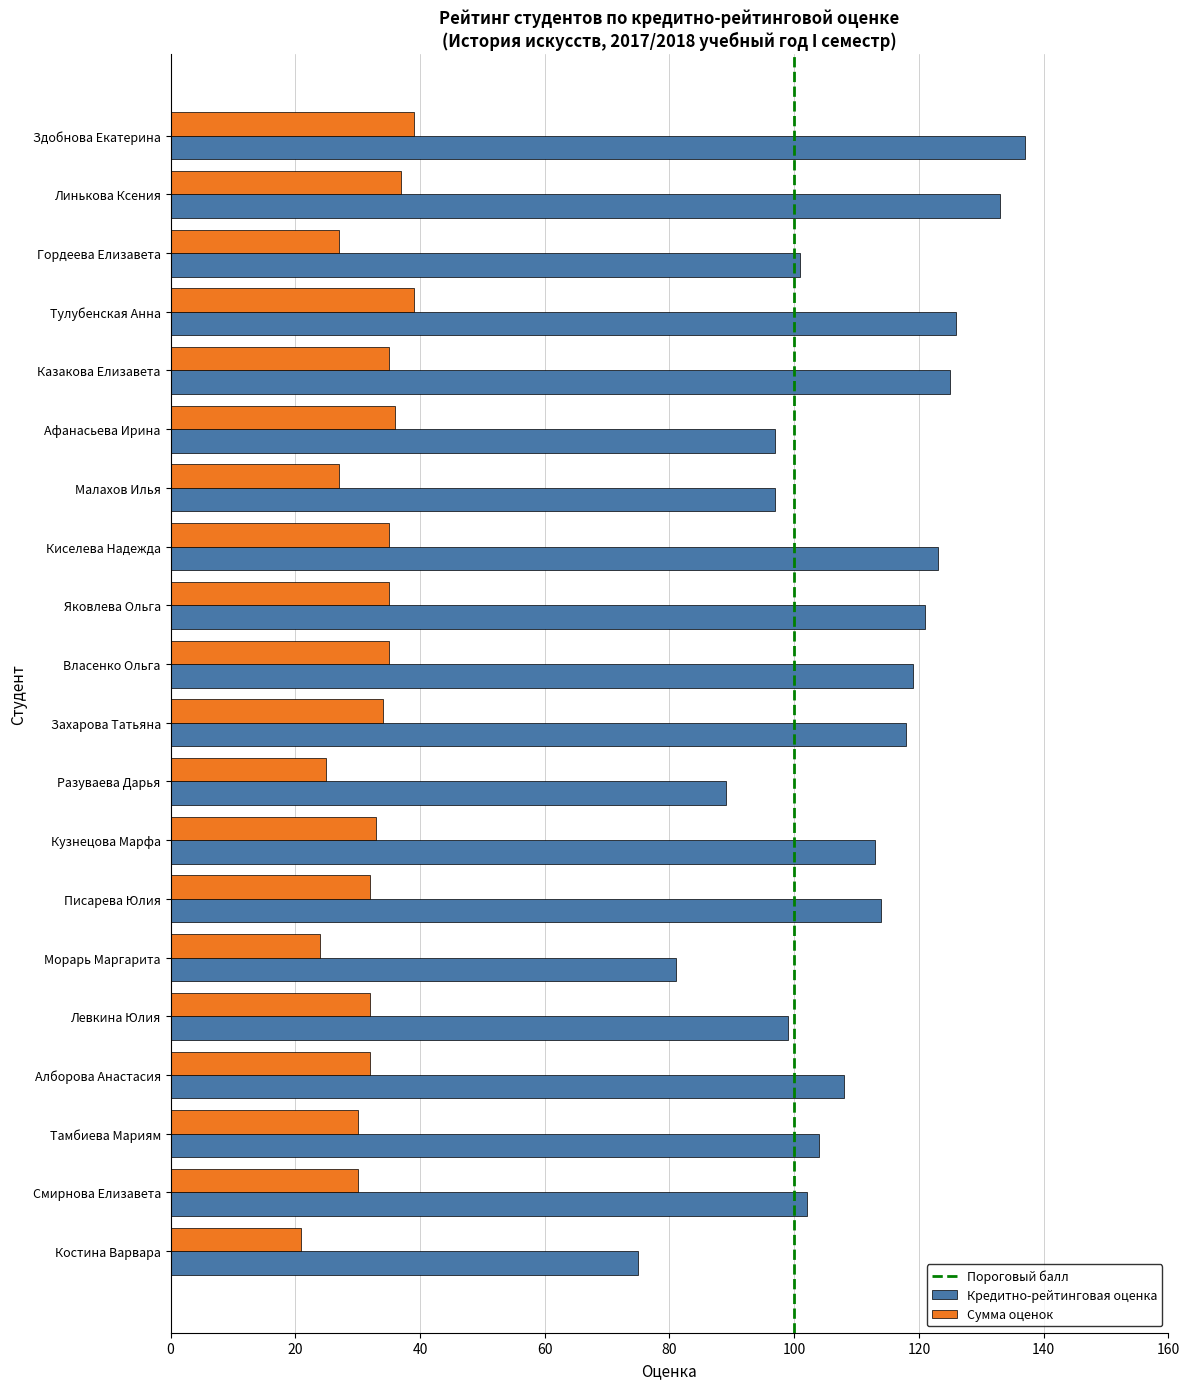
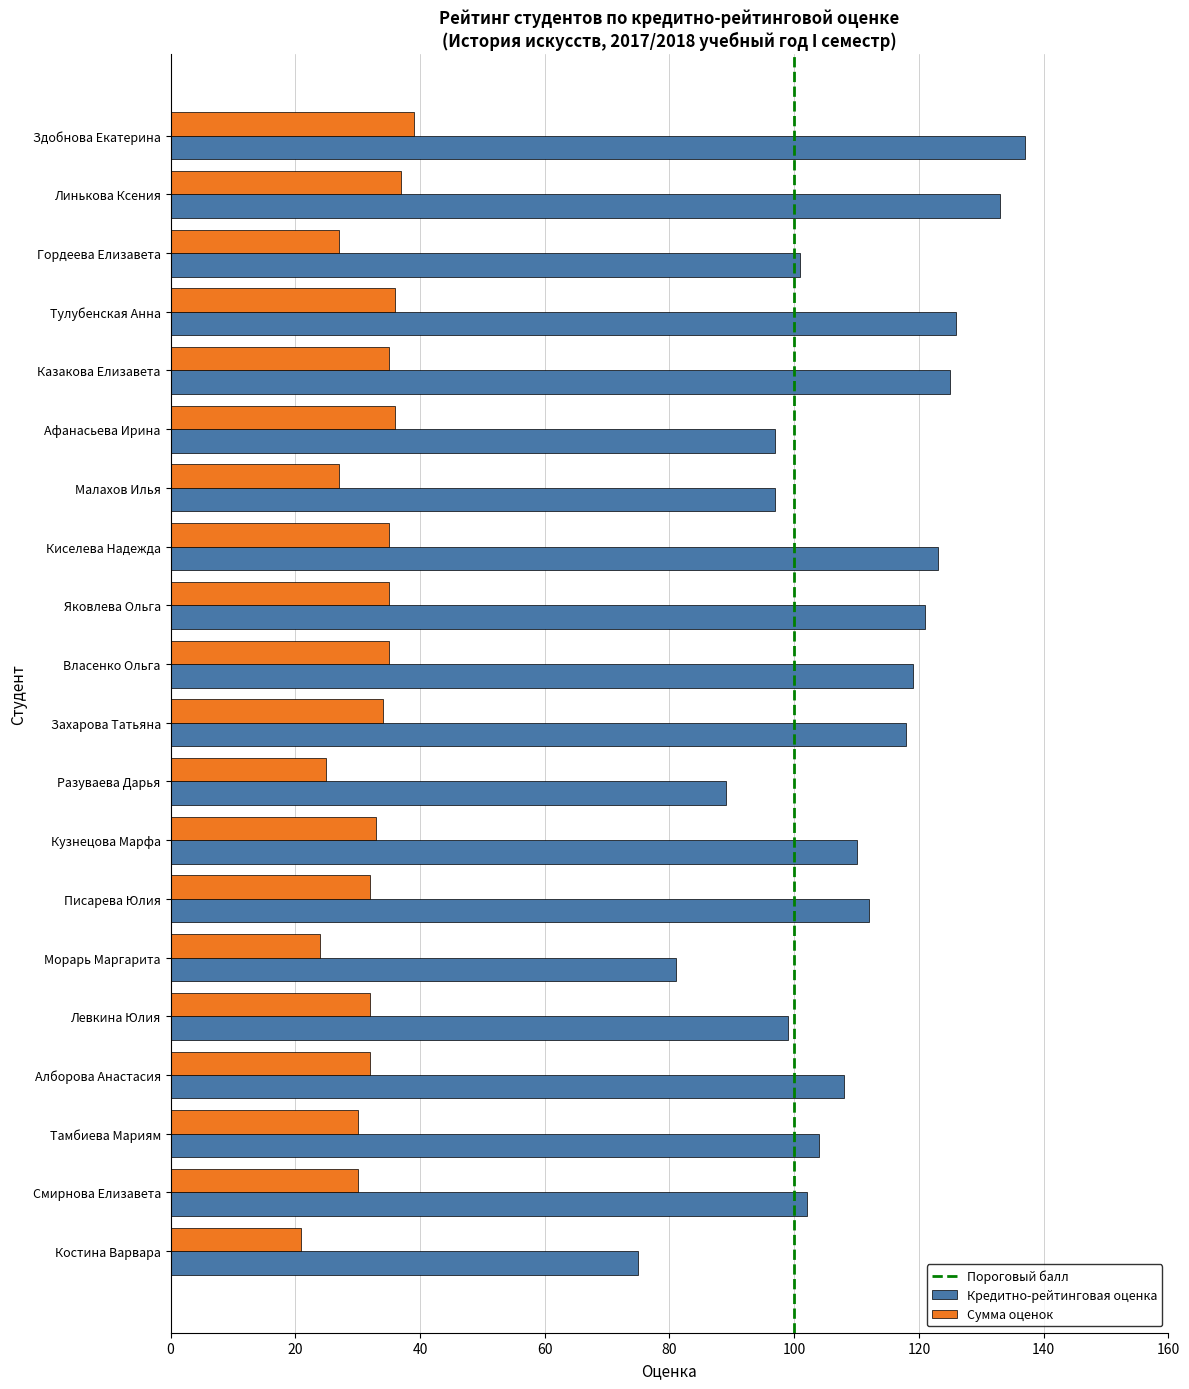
  {
    "Кредитно-рейтинговая оценка": {
      "Здобнова Екатерина": 137,
      "Линькова Ксения": 133,
      "Гордеева Елизавета": 101,
      "Тулубенская Анна": 126,
      "Казакова Елизавета": 125,
      "Афанасьева Ирина": 97,
      "Малахов Илья": 97,
      "Киселева Надежда": 123,
      "Яковлева Ольга": 121,
      "Власенко Ольга": 119,
      "Захарова Татьяна": 118,
      "Разуваева Дарья": 89,
-     "Кузнецова Марфа": 113,
-     "Писарева Юлия": 114,
+     "Кузнецова Марфа": 110,
+     "Писарева Юлия": 112,
      "Морарь Маргарита": 81,
      "Левкина Юлия": 99,
      "Алборова Анастасия": 108,
      "Тамбиева Мариям": 104,
      "Смирнова Елизавета": 102,
      "Костина Варвара": 75
    },
    "Сумма оценок": {
      "Здобнова Екатерина": 39,
      "Линькова Ксения": 37,
      "Гордеева Елизавета": 27,
-     "Тулубенская Анна": 39,
+     "Тулубенская Анна": 36,
      "Казакова Елизавета": 35,
      "Афанасьева Ирина": 36,
      "Малахов Илья": 27,
      "Киселева Надежда": 35,
      "Яковлева Ольга": 35,
      "Власенко Ольга": 35,
      "Захарова Татьяна": 34,
      "Разуваева Дарья": 25,
      "Кузнецова Марфа": 33,
      "Писарева Юлия": 32,
      "Морарь Маргарита": 24,
      "Левкина Юлия": 32,
      "Алборова Анастасия": 32,
      "Тамбиева Мариям": 30,
      "Смирнова Елизавета": 30,
      "Костина Варвара": 21
    }
  }
